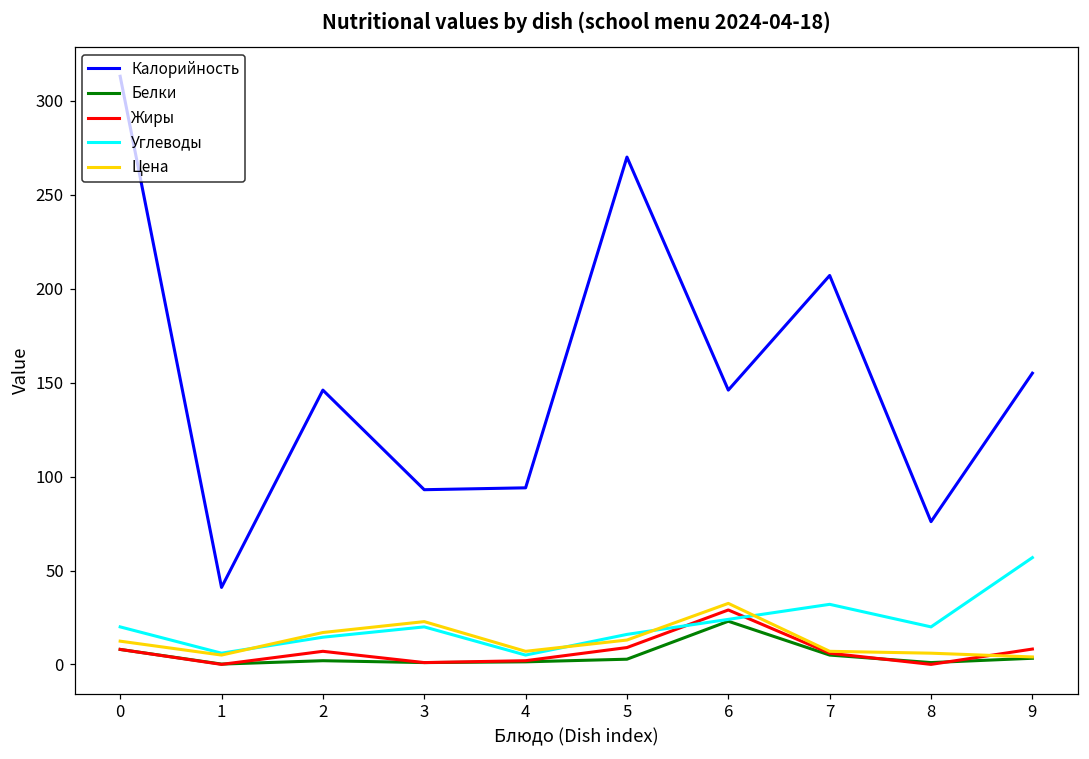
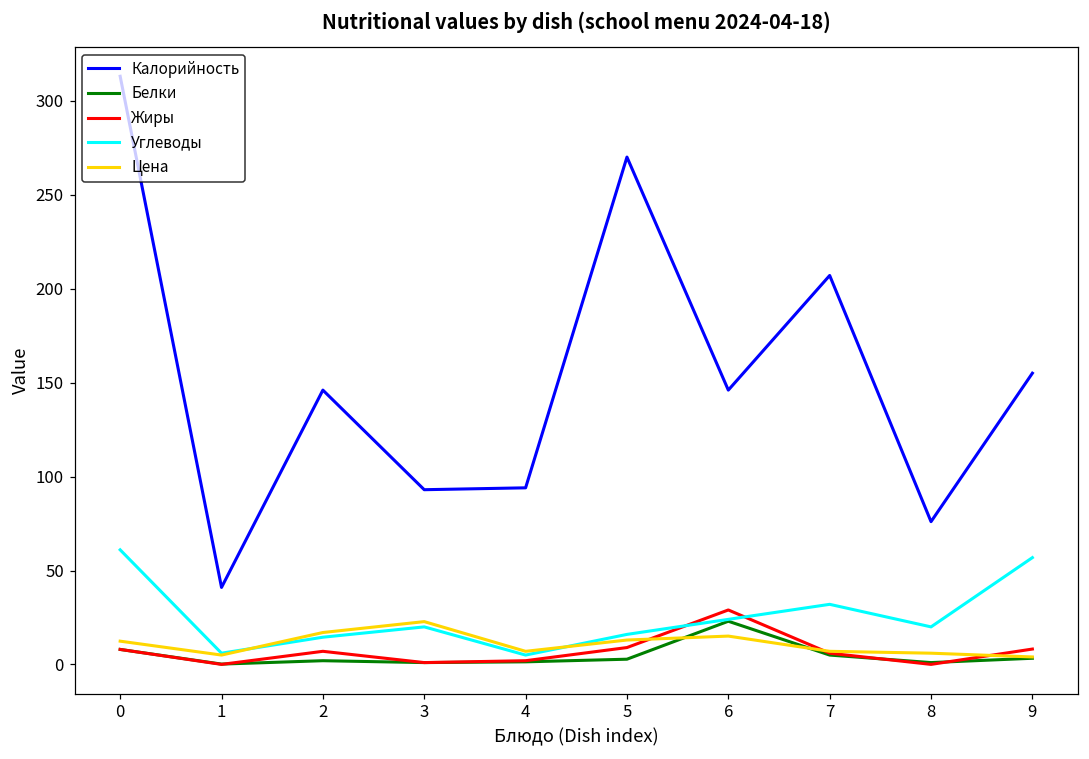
  {
    "Калорийность": {
      "1": 41,
      "2": 146,
      "3": 93,
      "4": 94,
      "5": 270,
      "6": 146,
      "7": 207,
      "8": 76,
      "9": 155
    },
    "Белки": {
      "2": 2,
      "5": 3
    },
    "Жиры": {
      "2": 7,
      "5": 9,
      "6": 29,
      "9": 8
    },
    "Углеводы": {
-     "0": 20,
+     "0": 61,
      "2": 15,
      "3": 20,
      "4": 5,
      "5": 16,
      "7": 32,
      "8": 20,
      "9": 57
    },
    "Цена": {
      "0": 12,
      "2": 17,
      "3": 23,
      "4": 7,
      "5": 13,
-     "6": 33,
+     "6": 15,
      "8": 6
    }
  }
